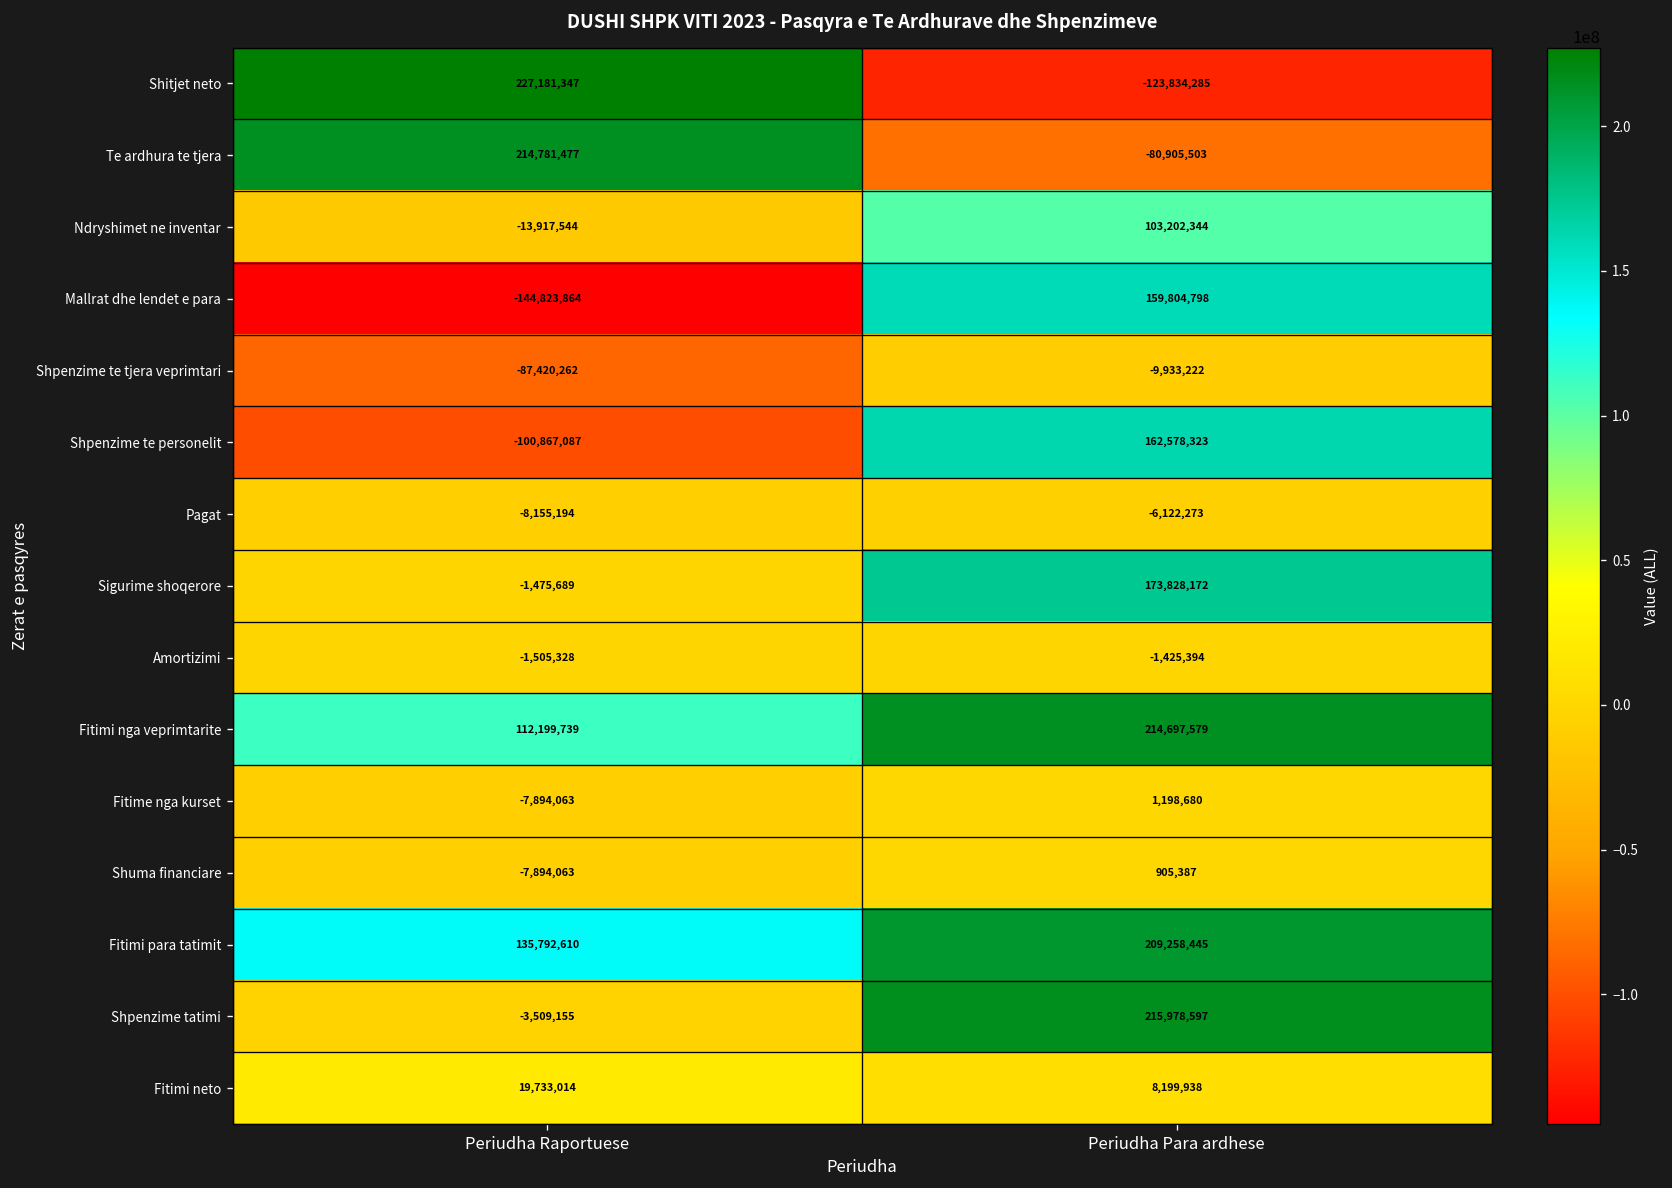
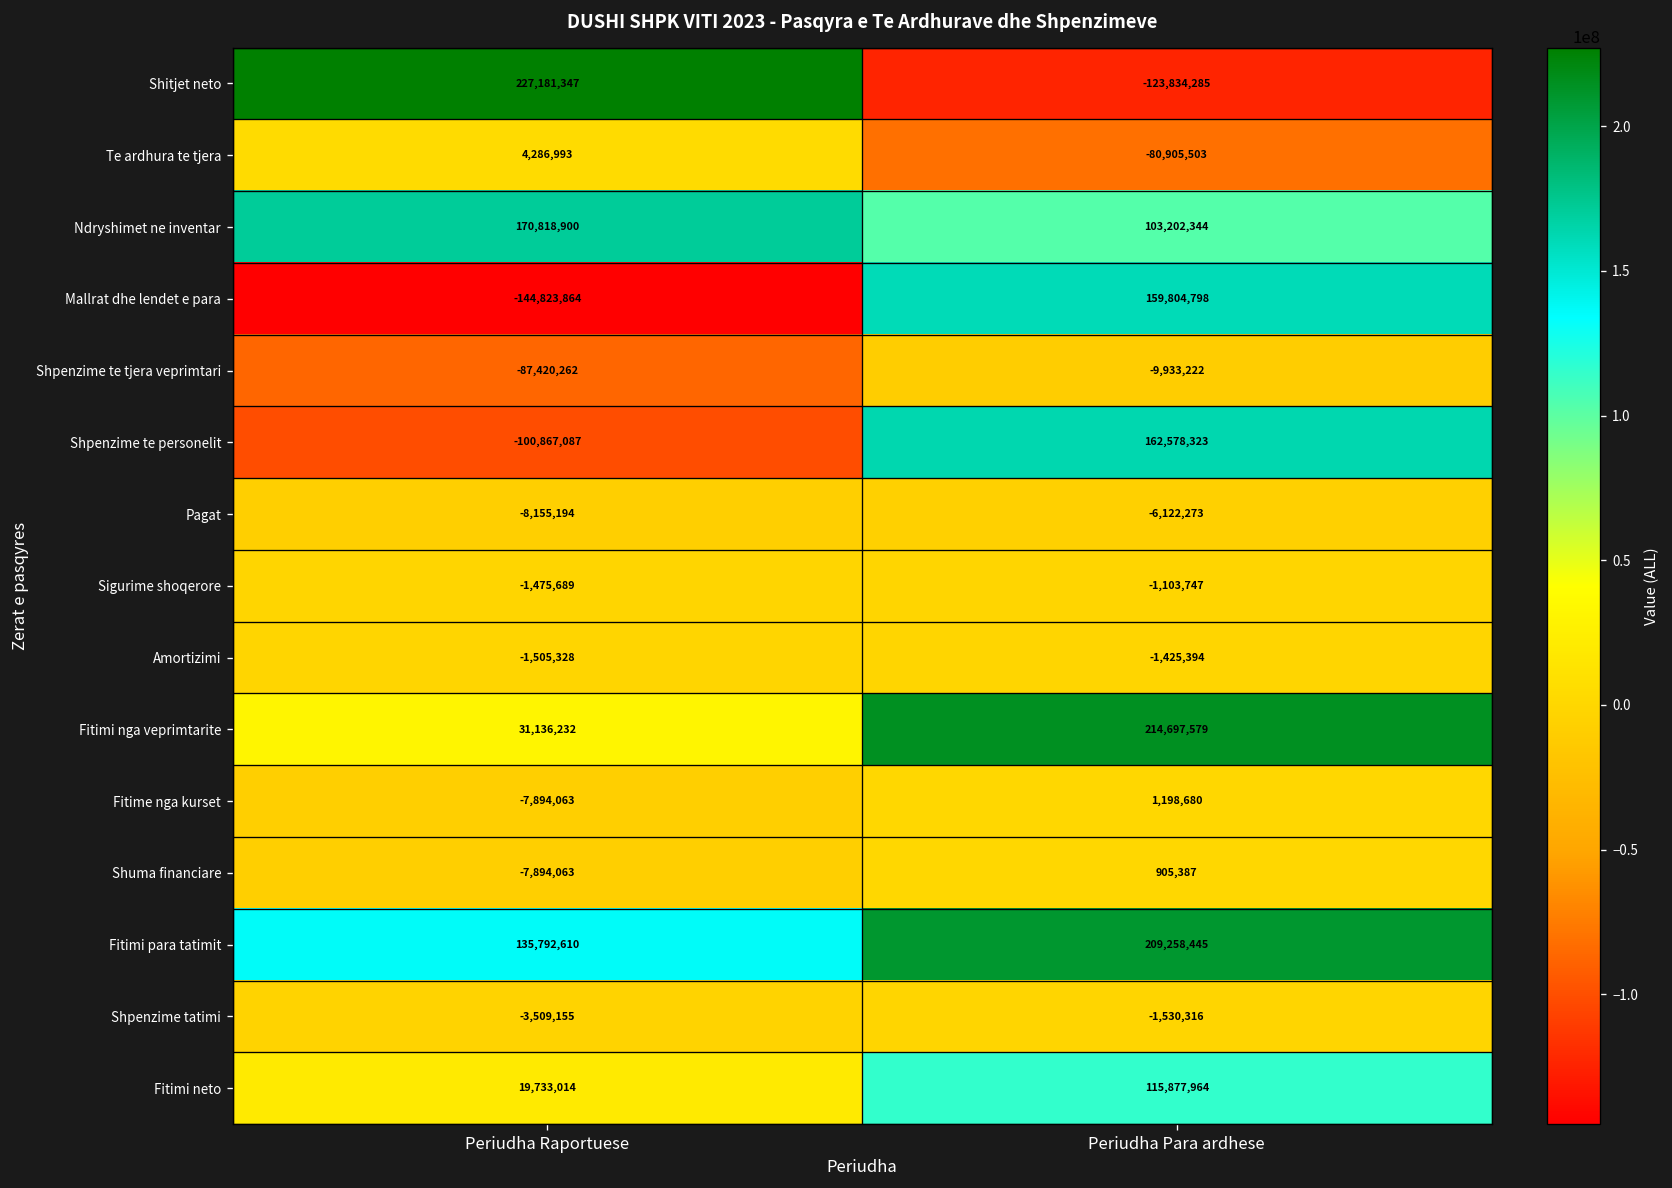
  {
    "Shitjet neto": {
      "Periudha Raportuese": "227,181,347",
      "Periudha Para ardhese": "-123,834,285"
    },
    "Te ardhura te tjera": {
-     "Periudha Raportuese": "214,781,477",
+     "Periudha Raportuese": "4,286,993",
      "Periudha Para ardhese": "-80,905,503"
    },
    "Ndryshimet ne inventar": {
-     "Periudha Raportuese": "-13,917,544",
+     "Periudha Raportuese": "170,818,900",
      "Periudha Para ardhese": "103,202,344"
    },
    "Mallrat dhe lendet e para": {
      "Periudha Raportuese": "-144,823,864",
      "Periudha Para ardhese": "159,804,798"
    },
    "Shpenzime te tjera veprimtari": {
      "Periudha Raportuese": "-87,420,262",
      "Periudha Para ardhese": "-9,933,222"
    },
    "Shpenzime te personelit": {
      "Periudha Raportuese": "-100,867,087",
      "Periudha Para ardhese": "162,578,323"
    },
    "Pagat": {
      "Periudha Raportuese": "-8,155,194",
      "Periudha Para ardhese": "-6,122,273"
    },
    "Sigurime shoqerore": {
      "Periudha Raportuese": "-1,475,689",
-     "Periudha Para ardhese": "173,828,172"
+     "Periudha Para ardhese": "-1,103,747"
    },
    "Amortizimi": {
      "Periudha Raportuese": "-1,505,328",
      "Periudha Para ardhese": "-1,425,394"
    },
    "Fitimi nga veprimtarite": {
-     "Periudha Raportuese": "112,199,739",
+     "Periudha Raportuese": "31,136,232",
      "Periudha Para ardhese": "214,697,579"
    },
    "Fitime nga kurset": {
      "Periudha Raportuese": "-7,894,063",
      "Periudha Para ardhese": "1,198,680"
    },
    "Shuma financiare": {
      "Periudha Raportuese": "-7,894,063",
      "Periudha Para ardhese": "905,387"
    },
    "Fitimi para tatimit": {
      "Periudha Raportuese": "135,792,610",
      "Periudha Para ardhese": "209,258,445"
    },
    "Shpenzime tatimi": {
      "Periudha Raportuese": "-3,509,155",
-     "Periudha Para ardhese": "215,978,597"
+     "Periudha Para ardhese": "-1,530,316"
    },
    "Fitimi neto": {
      "Periudha Raportuese": "19,733,014",
-     "Periudha Para ardhese": "8,199,938"
+     "Periudha Para ardhese": "115,877,964"
    }
  }
